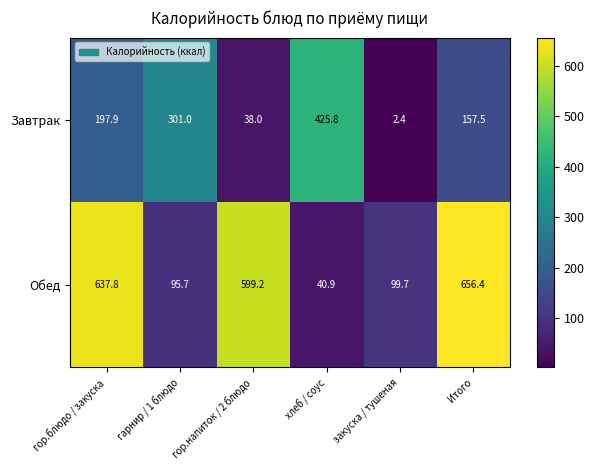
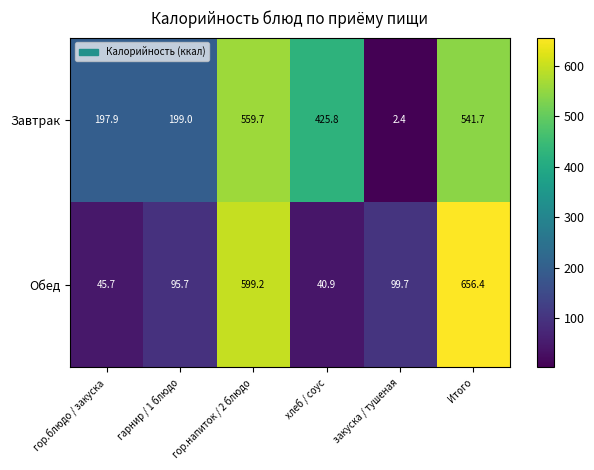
  {
    "Завтрак": {
      "гор.блюдо / закуска": 197.9,
-     "гарнир / 1 блюдо": 301.0,
-     "гор.напиток / 2 блюдо": 38.0,
+     "гарнир / 1 блюдо": 199.0,
+     "гор.напиток / 2 блюдо": 559.7,
      "хлеб / соус": 425.8,
      "закуска / тушеная": 2.4,
-     "Итого": 157.5
+     "Итого": 541.7
    },
    "Обед": {
-     "гор.блюдо / закуска": 637.8,
+     "гор.блюдо / закуска": 45.7,
      "гарнир / 1 блюдо": 95.7,
      "гор.напиток / 2 блюдо": 599.2,
      "хлеб / соус": 40.9,
      "закуска / тушеная": 99.7,
      "Итого": 656.4
    }
  }
